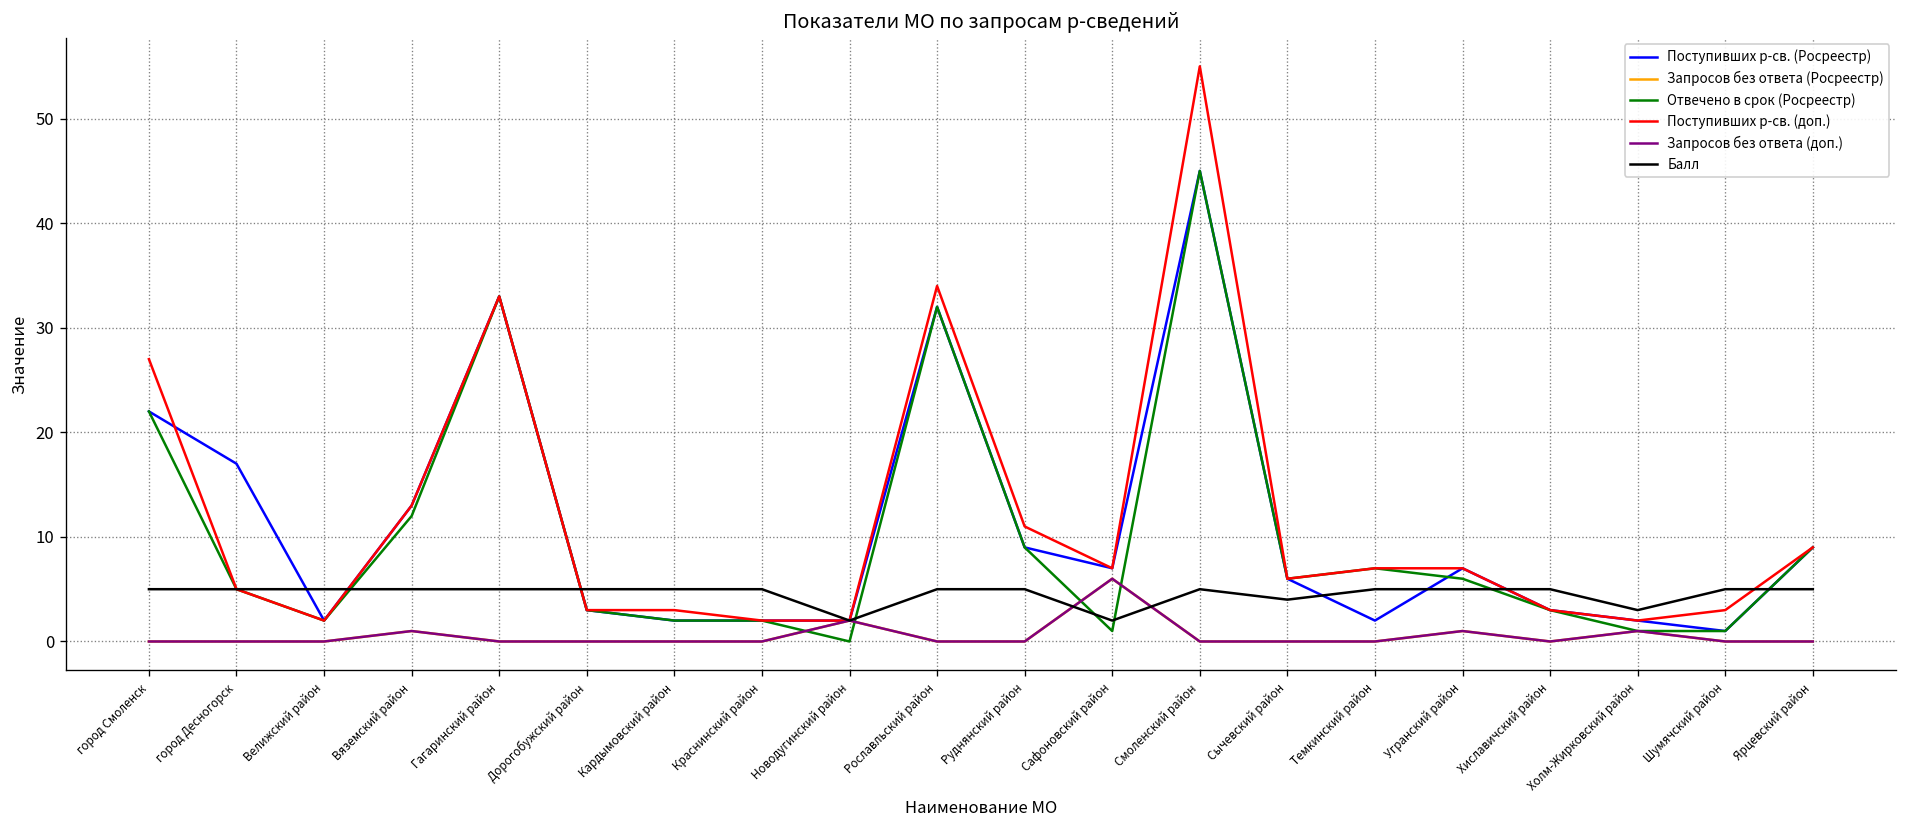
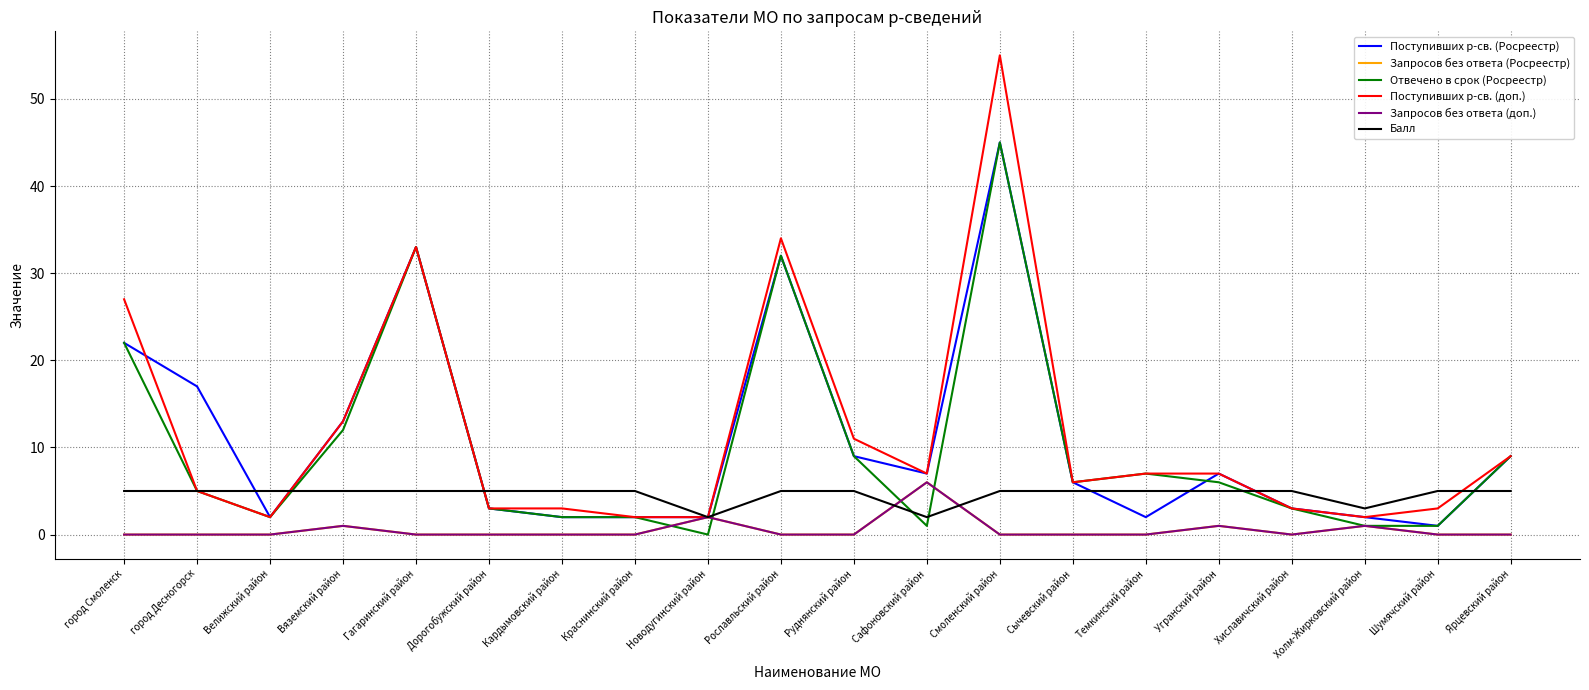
  {
    "Поступивших р-св. (Росреестр)": {
      "город Десногорск": 17,
      "Темкинский район": 2
    },
    "Запросов без ответа (доп.)": {
      "город Смоленск": 0,
      "город Десногорск": 0,
      "Велижский район": 0,
      "Вяземский район": 1,
      "Гагаринский район": 0,
      "Дорогобужский район": 0,
      "Кардымовский район": 0,
      "Краснинский район": 0,
      "Рославльский район": 0,
      "Руднянский район": 0,
      "Сафоновский район": 6,
      "Смоленский район": 0,
      "Сычевский район": 0,
      "Темкинский район": 0,
      "Угранский район": 1,
      "Хиславичский район": 0,
      "Шумячский район": 0,
      "Ярцевский район": 0
    },
    "Отвечено в срок (Росреестр)": {
      "Вяземский район": 12,
      "Новодугинский район": 0,
      "Сафоновский район": 1,
      "Угранский район": 6
    },
    "Поступивших р-св. (доп.)": {
      "город Смоленск": 27,
      "Кардымовский район": 3,
      "Рославльский район": 34,
      "Руднянский район": 11,
      "Смоленский район": 55,
      "Шумячский район": 3
    },
    "Балл": {
      "город Смоленск": 5,
      "Велижский район": 5,
      "Вяземский район": 5,
      "Гагаринский район": 5,
      "Дорогобужский район": 5,
      "Кардымовский район": 5,
      "Краснинский район": 5,
      "Рославльский район": 5,
      "Руднянский район": 5,
      "Сафоновский район": 2,
      "Смоленский район": 5,
-     "Сычевский район": 4,
+     "Сычевский район": 5,
      "Темкинский район": 5,
      "Угранский район": 5,
      "Хиславичский район": 5,
      "Холм-Жирковский район": 3,
      "Шумячский район": 5,
      "Ярцевский район": 5
    }
  }
